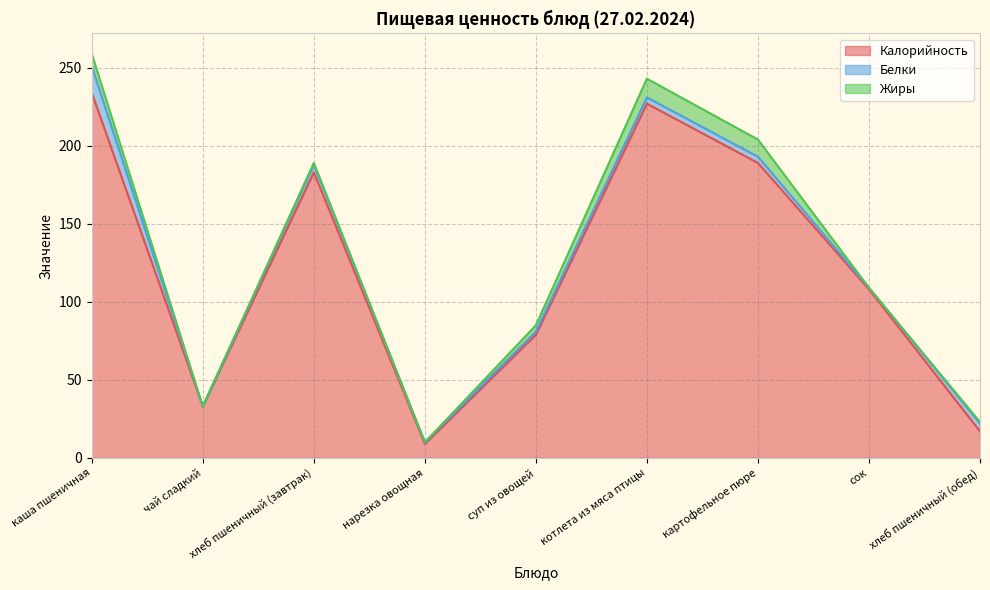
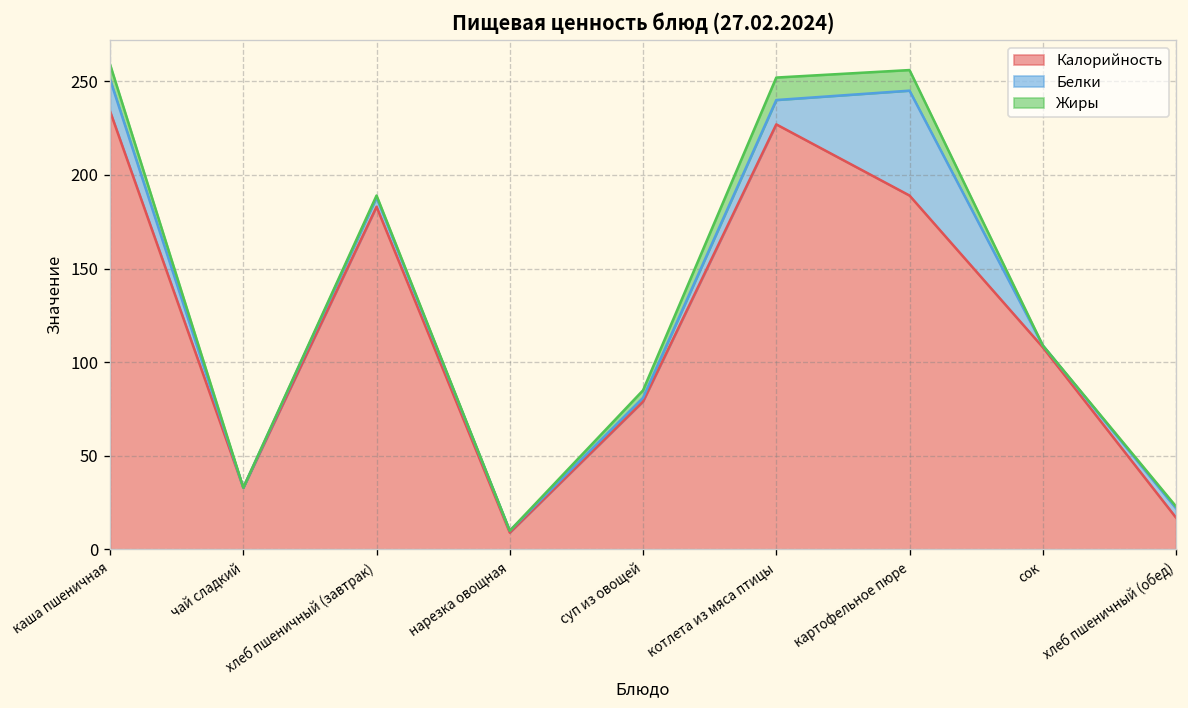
  {
    "Калорийность": {
      "каша пшеничная": 234,
      "хлеб пшеничный (завтрак)": 183,
      "суп из овощей": 79,
      "котлета из мяса птицы": 227,
      "картофельное пюре": 189,
      "хлеб пшеничный (обед)": 17
    },
    "Белки": {
      "каша пшеничная": 17,
      "суп из овощей": 2,
-     "котлета из мяса птицы": 4,
-     "картофельное пюре": 4
+     "котлета из мяса птицы": 13,
+     "картофельное пюре": 56
    },
    "Жиры": {
      "каша пшеничная": 8,
      "суп из овощей": 4,
      "котлета из мяса птицы": 12,
      "картофельное пюре": 11
    }
  }
